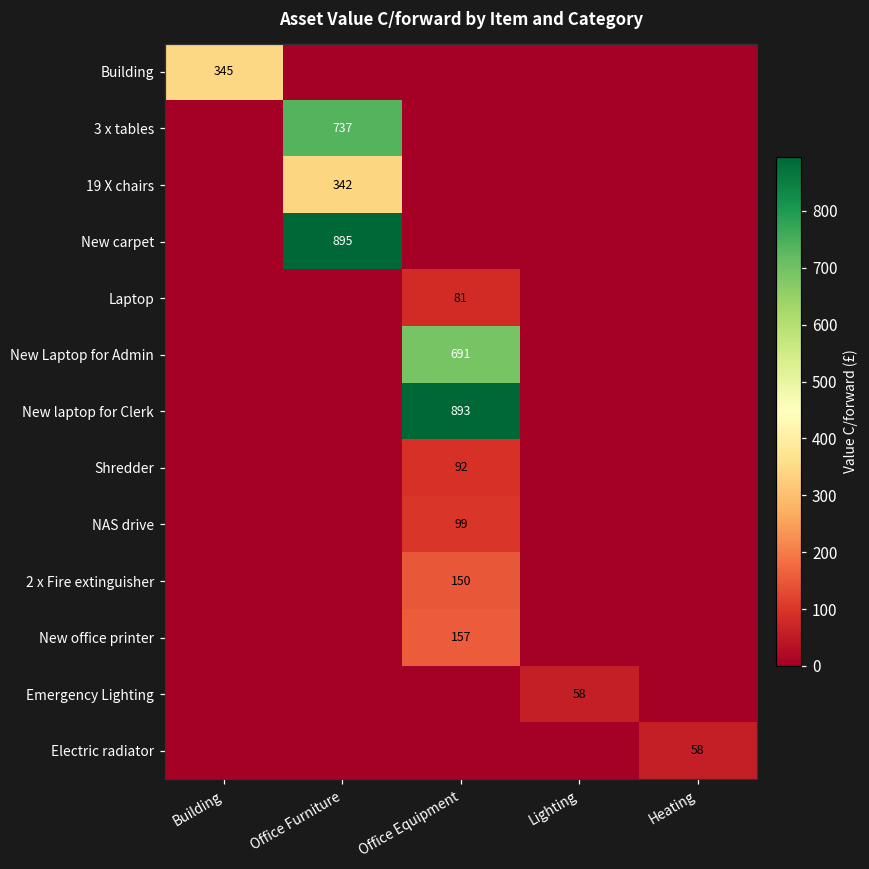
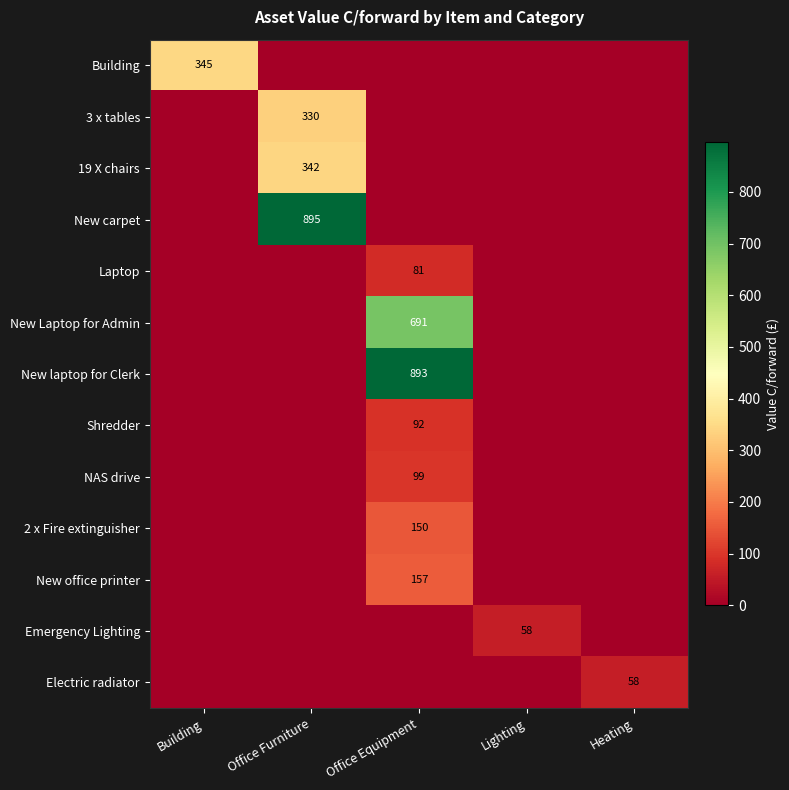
  {
    "Building": {
      "Building": 345
    },
    "3 x tables": {
-     "Office Furniture": 737
+     "Office Furniture": 330
    },
    "19 X chairs": {
      "Office Furniture": 342
    },
    "New carpet": {
      "Office Furniture": 895
    },
    "Laptop": {
      "Office Equipment": 81
    },
    "New Laptop for Admin": {
      "Office Equipment": 691
    },
    "New laptop for Clerk": {
      "Office Equipment": 893
    },
    "Shredder": {
      "Office Equipment": 92
    },
    "NAS drive": {
      "Office Equipment": 99
    },
    "2 x Fire extinguisher": {
      "Office Equipment": 150
    },
    "New office printer": {
      "Office Equipment": 157
    },
    "Emergency Lighting": {
      "Lighting": 58
    },
    "Electric radiator": {
      "Heating": 58
    }
  }
